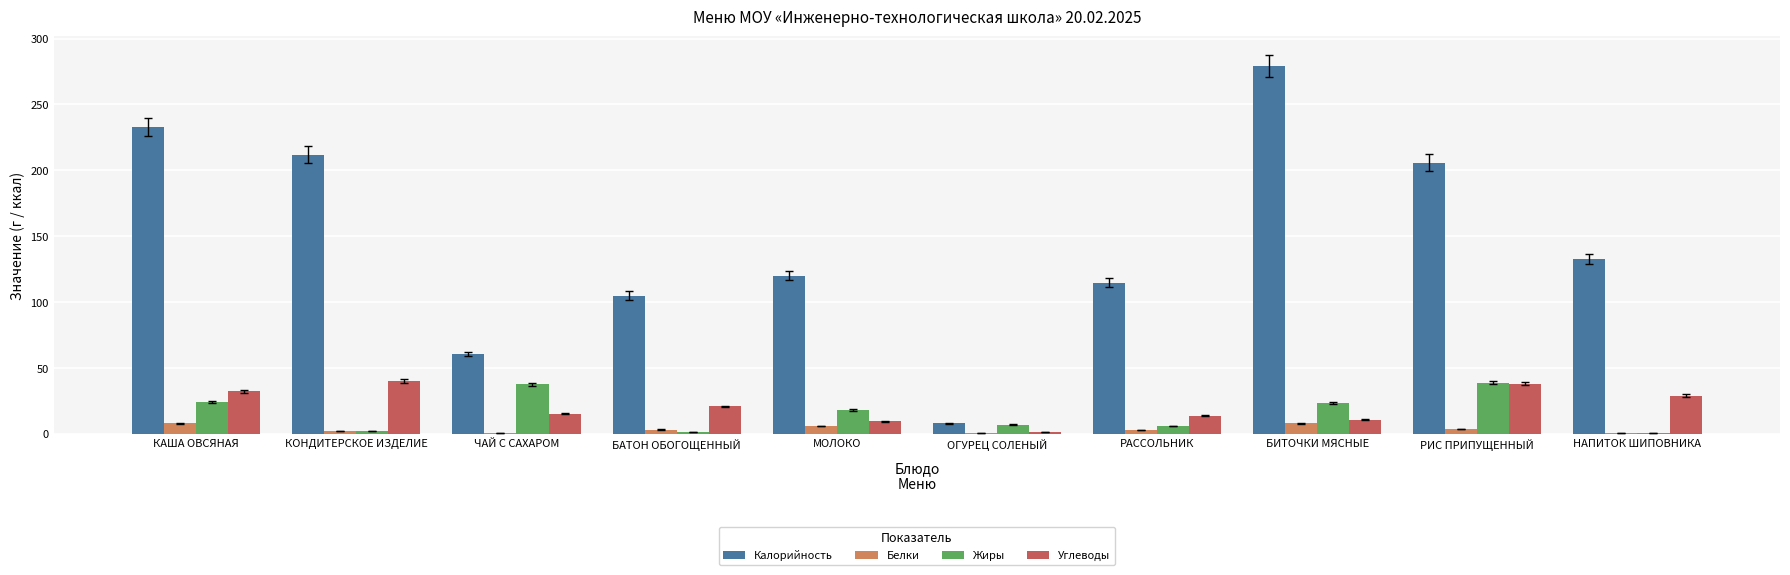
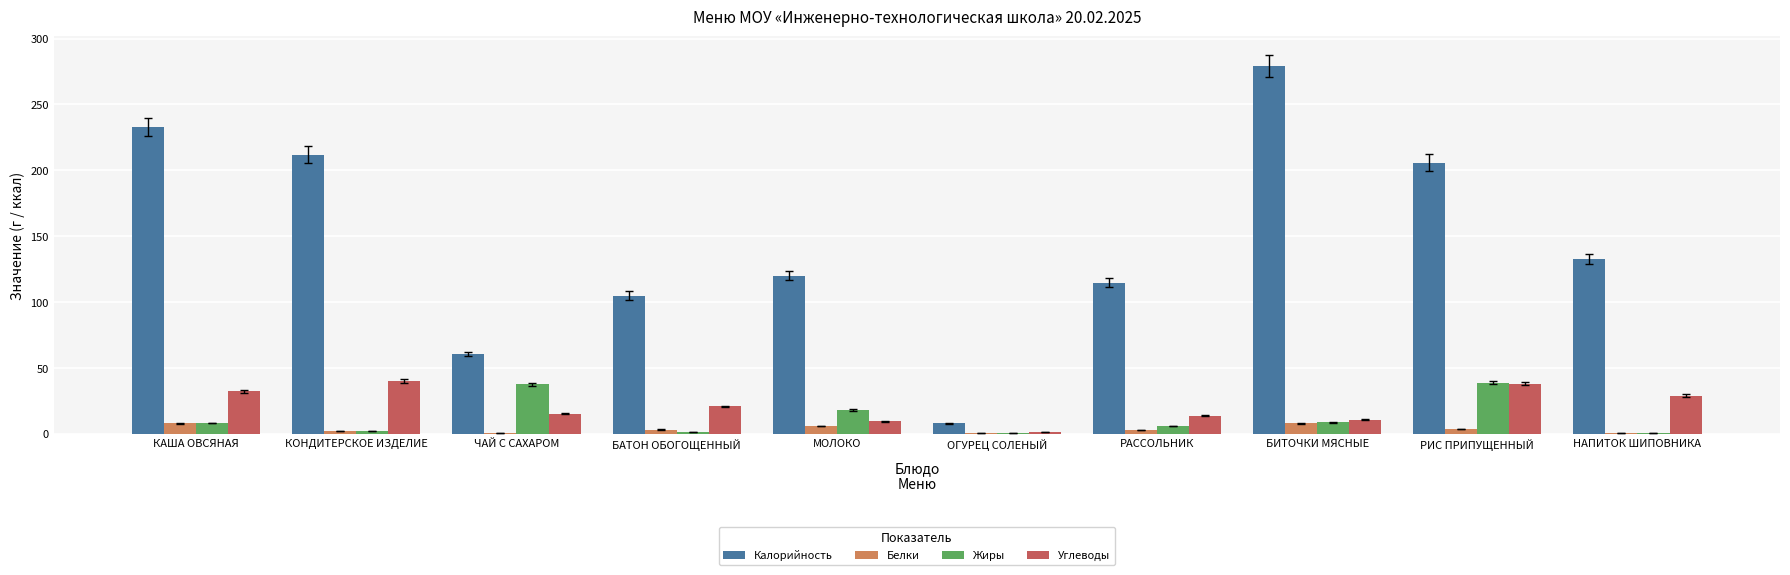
  {
    "Жиры": {
-     "КАША ОВСЯНАЯ": 24,
+     "КАША ОВСЯНАЯ": 8,
      "КОНДИТЕРСКОЕ ИЗДЕЛИЕ": 2,
      "ЧАЙ С САХАРОМ": 38,
      "МОЛОКО": 18,
-     "ОГУРЕЦ СОЛЕНЫЙ": 7,
+     "ОГУРЕЦ СОЛЕНЫЙ": 0,
      "РАССОЛЬНИК": 6,
-     "БИТОЧКИ МЯСНЫЕ": 23,
+     "БИТОЧКИ МЯСНЫЕ": 9,
      "РИС ПРИПУЩЕННЫЙ": 38
    }
  }
